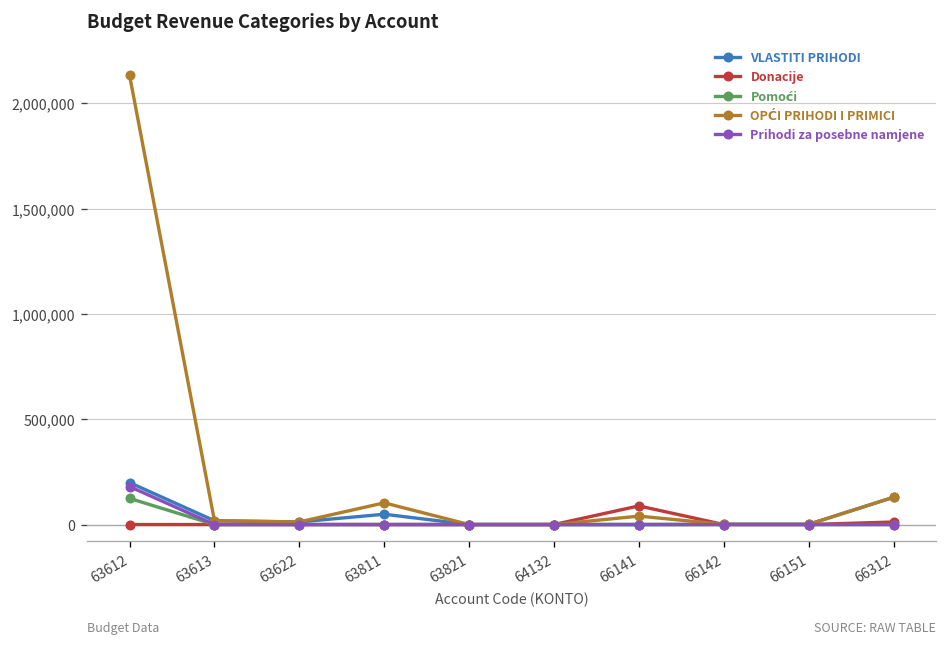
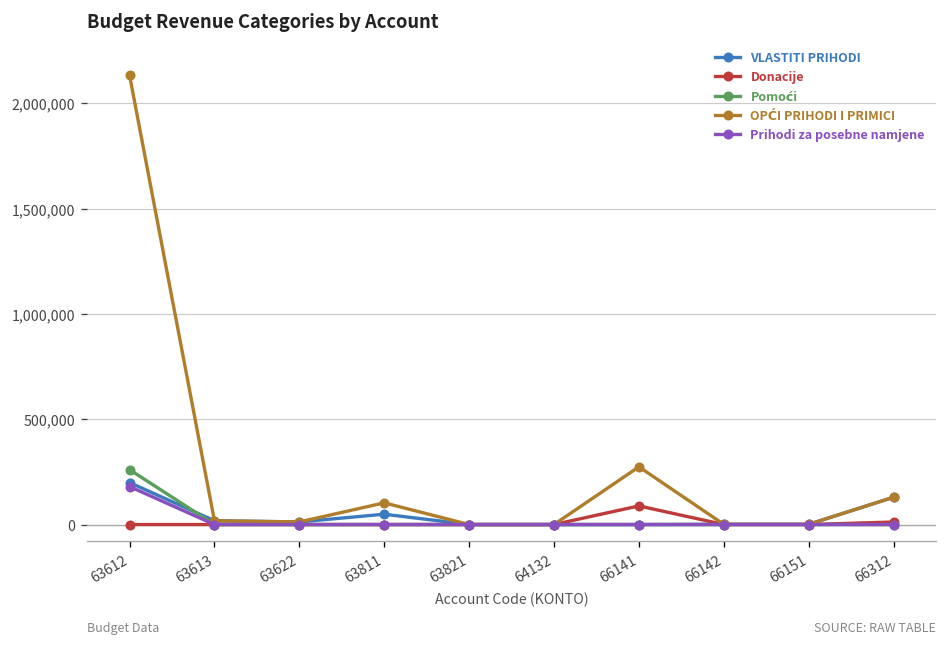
  {
    "VLASTITI PRIHODI": {
      "63612": "200,000",
      "63811": "50,000"
    },
    "Donacije": {
      "63612": "0",
      "66141": "90,000"
    },
    "Pomoći": {
-     "63612": "120,000"
+     "63612": "260,000"
    },
    "OPĆI PRIHODI I PRIMICI": {
      "63612": "2,130,000",
      "63811": "100,000",
-     "66141": "40,000"
+     "66141": "270,000"
    },
    "Prihodi za posebne namjene": {
      "63612": "180,000"
    }
  }
